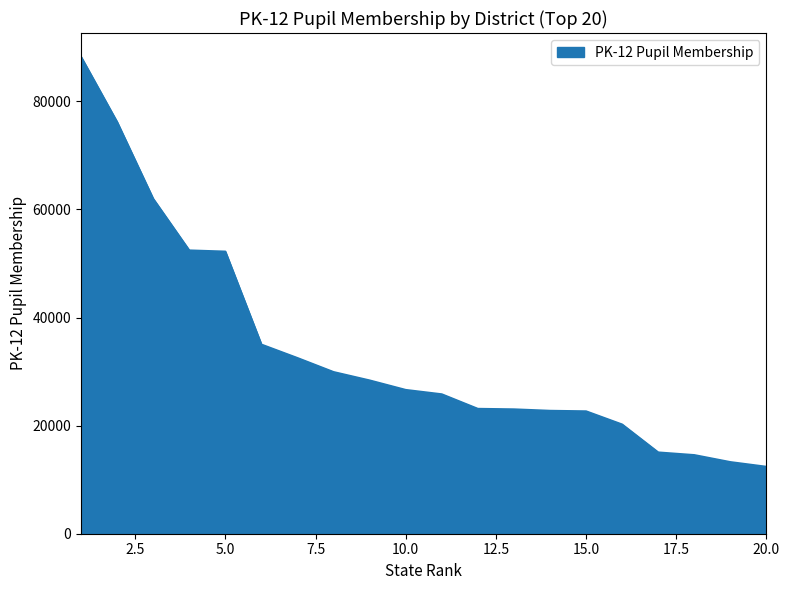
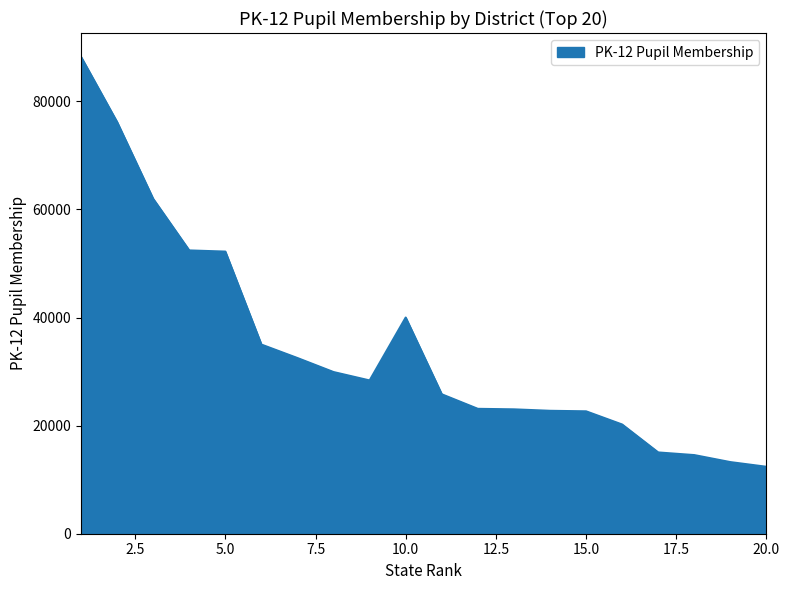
  {
    "5.0": 52000,
-   "10.0": 27000,
+   "10.0": 40000,
    "15.0": 23000,
    "20.0": 12000
  }
